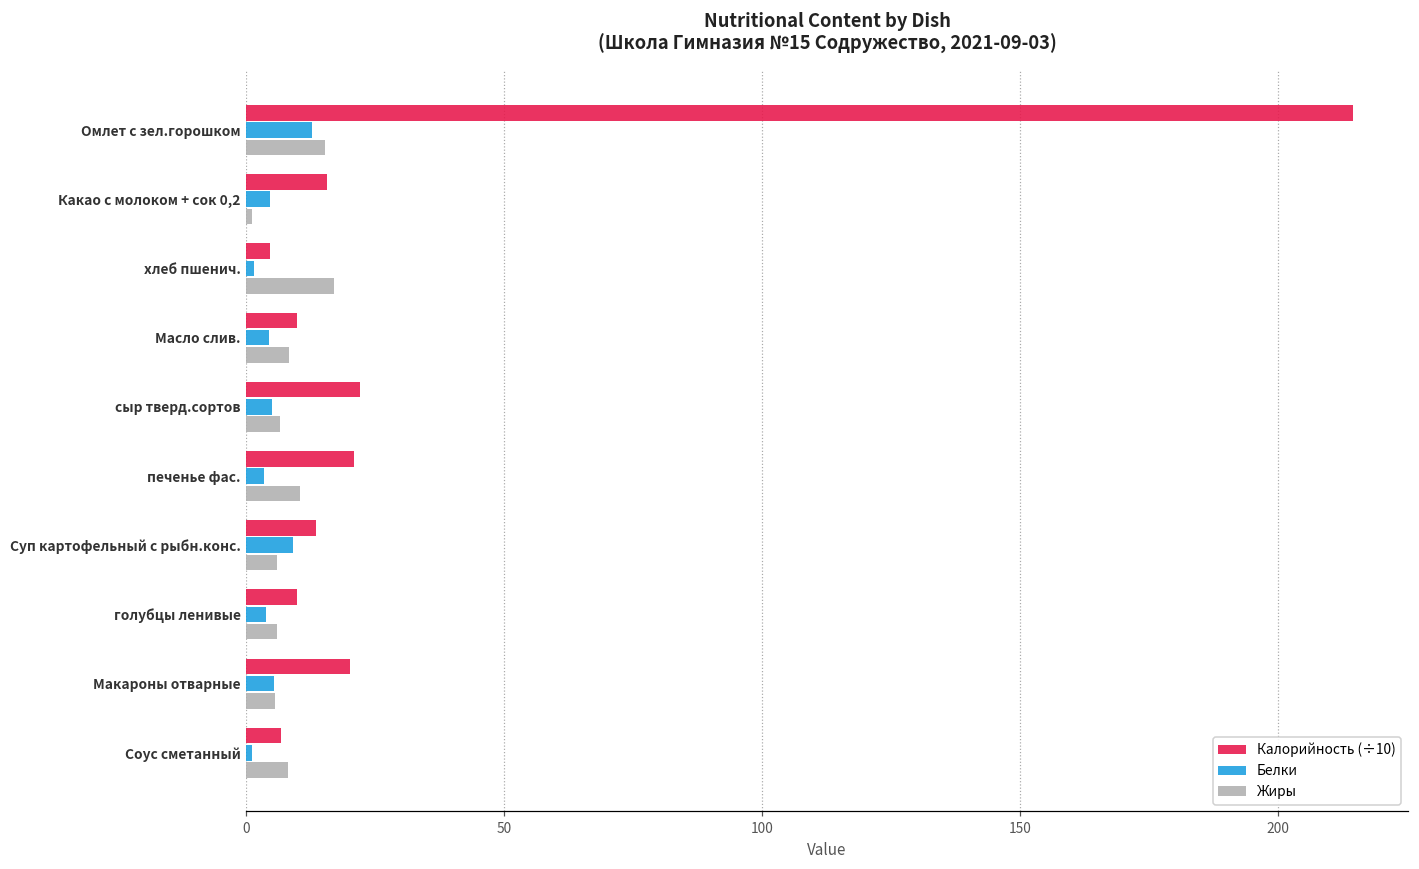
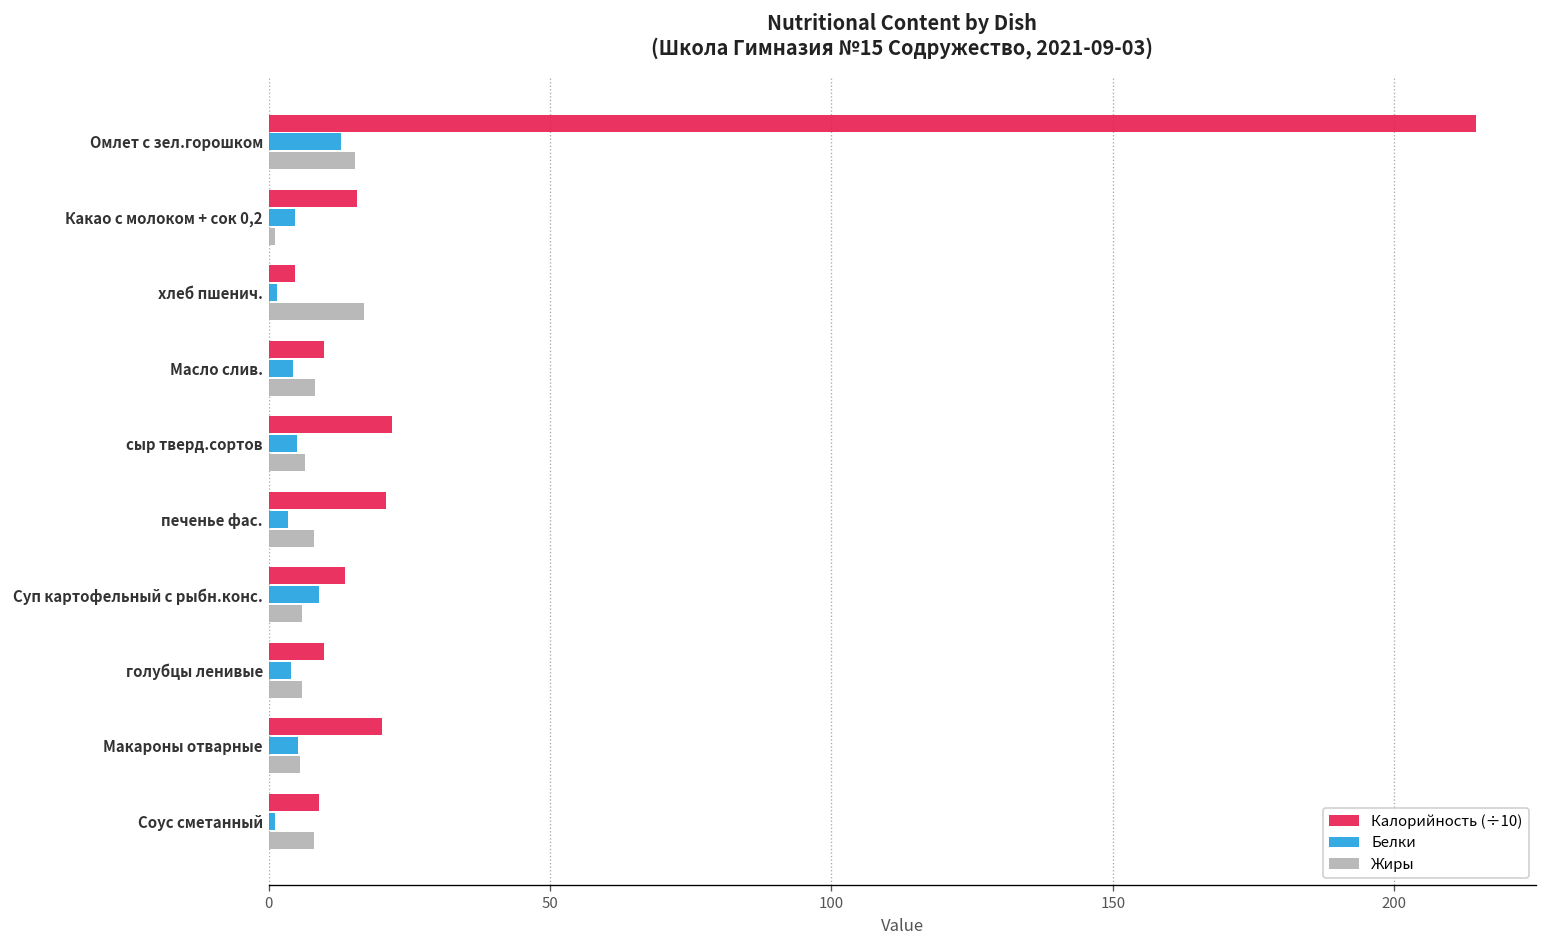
  {
    "Калорийность (÷10)": {
      "Омлет с зел.горошком": 215,
      "Какао с молоком + сок 0,2": 16,
      "хлеб пшенич.": 5,
      "Масло слив.": 10,
      "сыр тверд.сортов": 22,
      "печенье фас.": 21,
      "Суп картофельный с рыбн.конс.": 14,
      "голубцы ленивые": 10,
      "Макароны отварные": 20,
-     "Соус сметанный": 7
+     "Соус сметанный": 9
    },
    "Белки": {
      "Омлет с зел.горошком": 13,
      "Какао с молоком + сок 0,2": 5,
      "хлеб пшенич.": 2,
      "Масло слив.": 4,
      "сыр тверд.сортов": 5,
      "печенье фас.": 4,
      "Суп картофельный с рыбн.конс.": 9,
      "голубцы ленивые": 4,
      "Макароны отварные": 5,
      "Соус сметанный": 1
    },
    "Жиры": {
      "Омлет с зел.горошком": 15,
      "Какао с молоком + сок 0,2": 1,
      "хлеб пшенич.": 17,
      "Масло слив.": 8,
      "сыр тверд.сортов": 7,
-     "печенье фас.": 10,
+     "печенье фас.": 8,
      "Суп картофельный с рыбн.конс.": 6,
      "голубцы ленивые": 6,
      "Макароны отварные": 6,
      "Соус сметанный": 8
    }
  }
